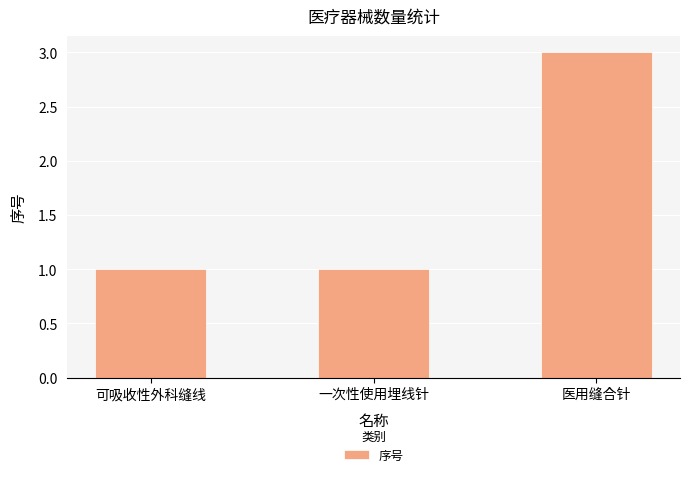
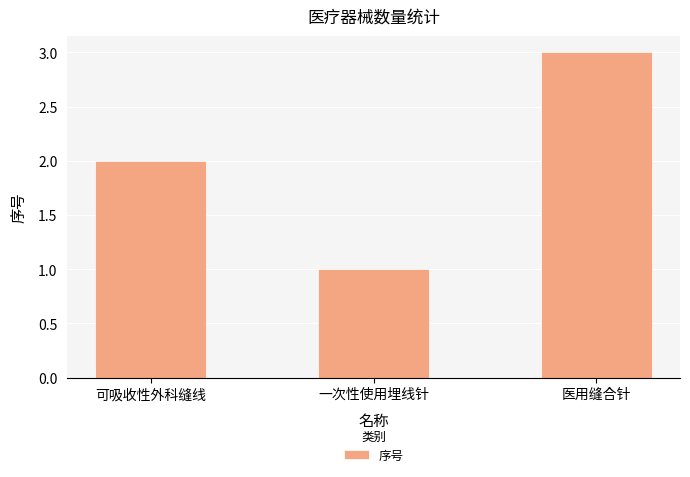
  {
-   "可吸收性外科缝线": 1,
+   "可吸收性外科缝线": 2,
    "一次性使用埋线针": 1,
    "医用缝合针": 3
  }
